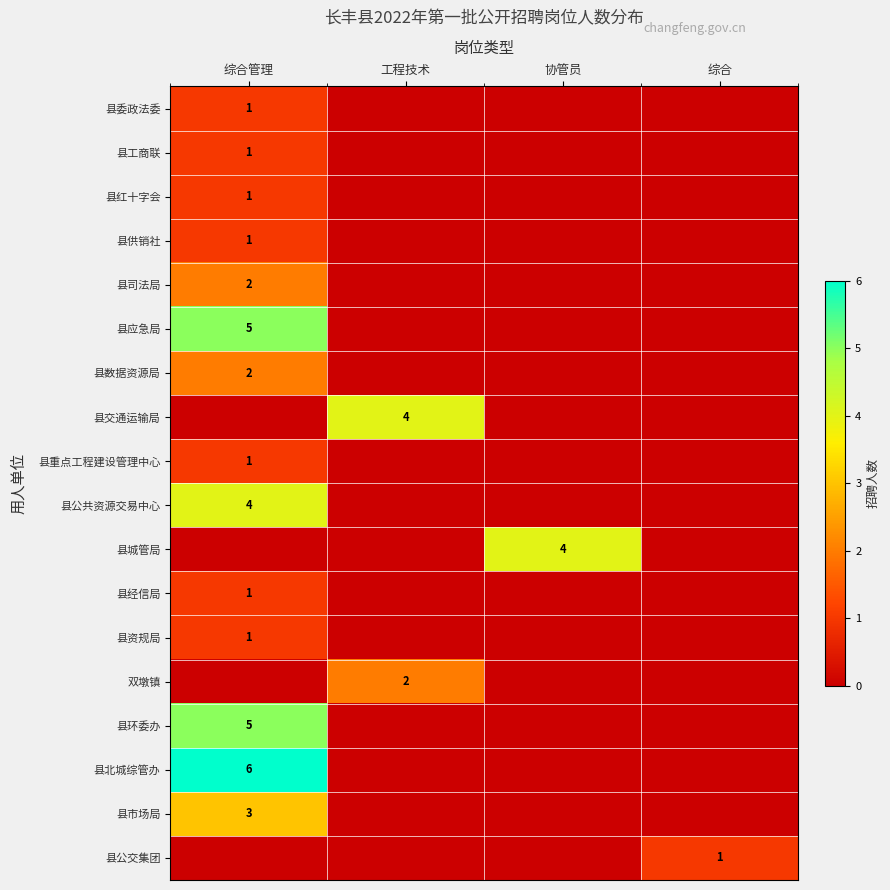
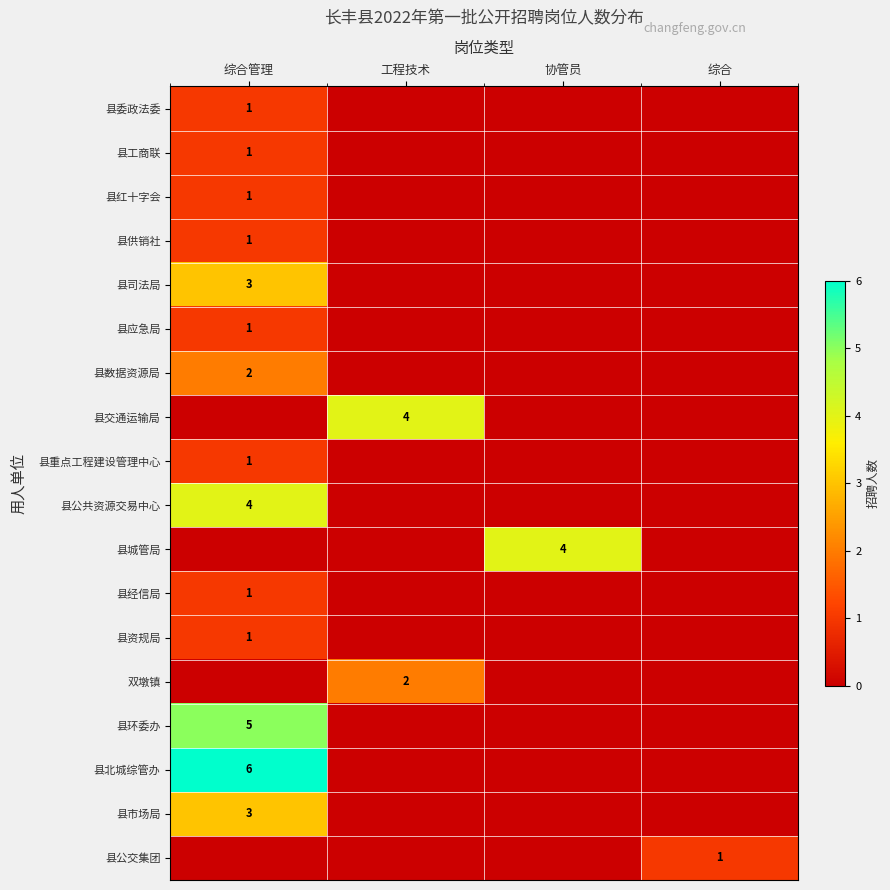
  {
    "县委政法委": {
      "综合管理": 1
    },
    "县工商联": {
      "综合管理": 1
    },
    "县红十字会": {
      "综合管理": 1
    },
    "县供销社": {
      "综合管理": 1
    },
    "县司法局": {
-     "综合管理": 2
+     "综合管理": 3
    },
    "县应急局": {
-     "综合管理": 5
+     "综合管理": 1
    },
    "县数据资源局": {
      "综合管理": 2
    },
    "县交通运输局": {
      "工程技术": 4
    },
    "县重点工程建设管理中心": {
      "综合管理": 1
    },
    "县公共资源交易中心": {
      "综合管理": 4
    },
    "县城管局": {
      "协管员": 4
    },
    "县经信局": {
      "综合管理": 1
    },
    "县资规局": {
      "综合管理": 1
    },
    "双墩镇": {
      "工程技术": 2
    },
    "县环委办": {
      "综合管理": 5
    },
    "县北城综管办": {
      "综合管理": 6
    },
    "县市场局": {
      "综合管理": 3
    },
    "县公交集团": {
      "综合": 1
    }
  }
